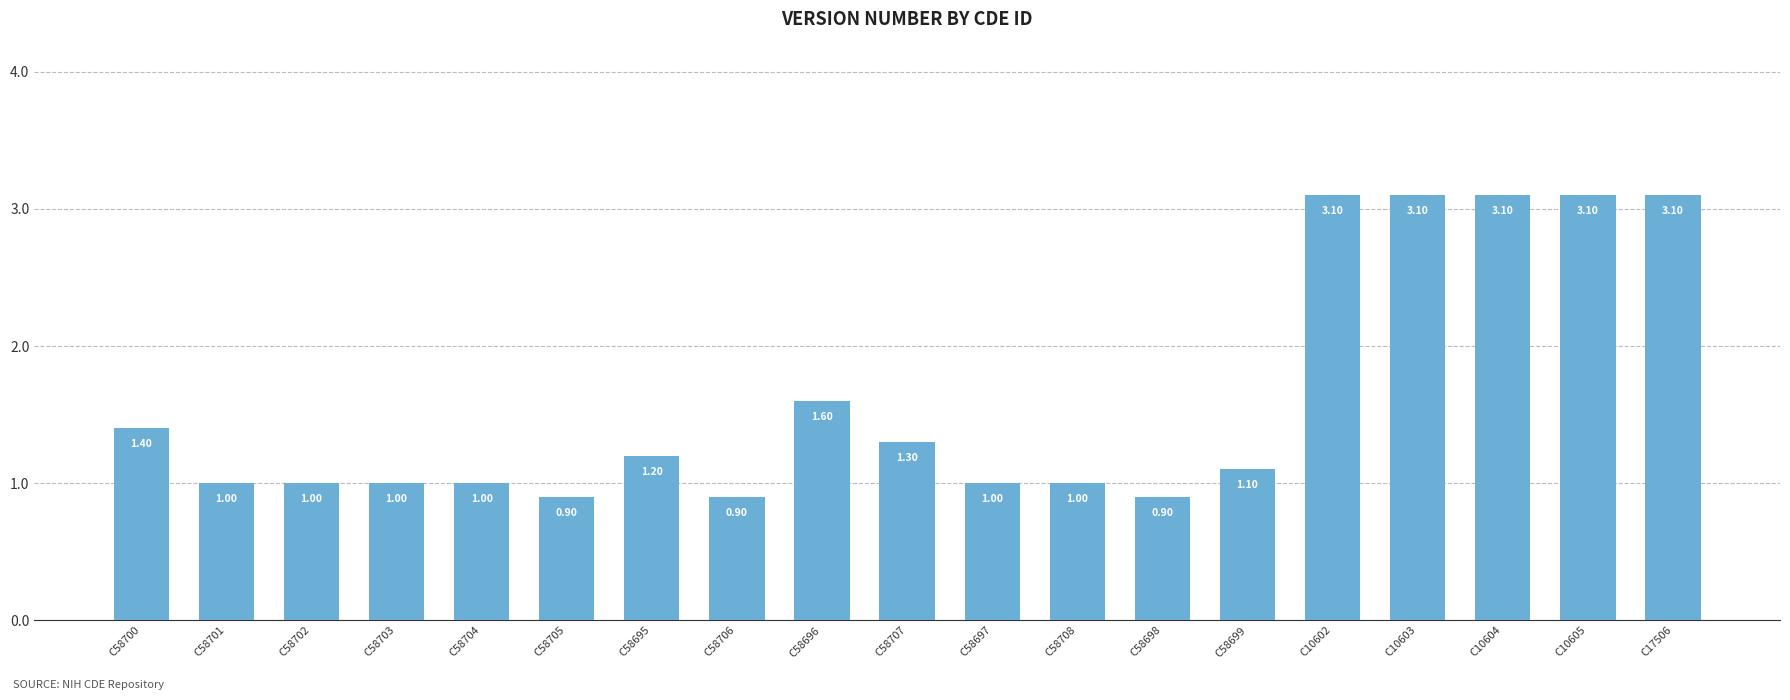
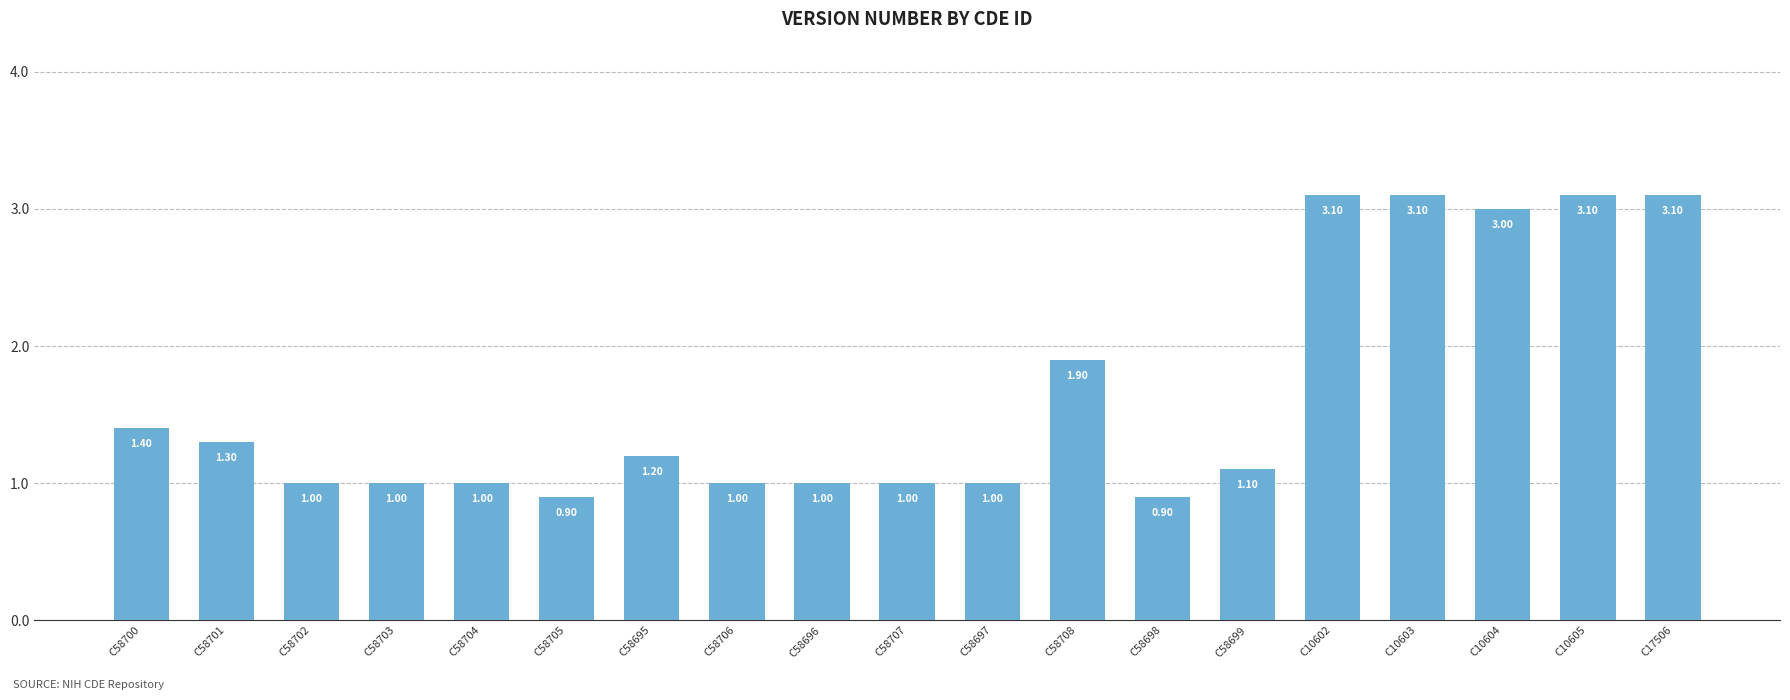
  {
    "C58700": 1.40,
-   "C58701": 1.00,
+   "C58701": 1.30,
    "C58702": 1.00,
    "C58703": 1.00,
    "C58704": 1.00,
    "C58705": 0.90,
    "C58695": 1.20,
-   "C58706": 0.90,
-   "C58696": 1.60,
-   "C58707": 1.30,
+   "C58706": 1.00,
+   "C58696": 1.00,
+   "C58707": 1.00,
    "C58697": 1.00,
-   "C58708": 1.00,
+   "C58708": 1.90,
    "C58698": 0.90,
    "C58699": 1.10,
    "C10602": 3.10,
    "C10603": 3.10,
-   "C10604": 3.10,
+   "C10604": 3.00,
    "C10605": 3.10,
    "C17506": 3.10
  }
